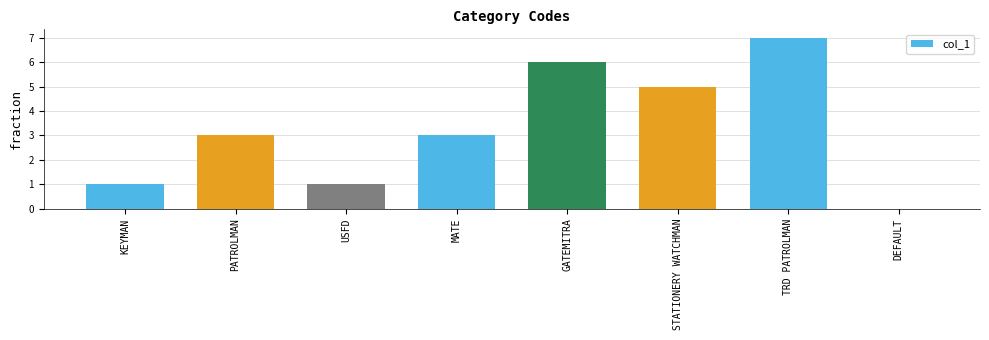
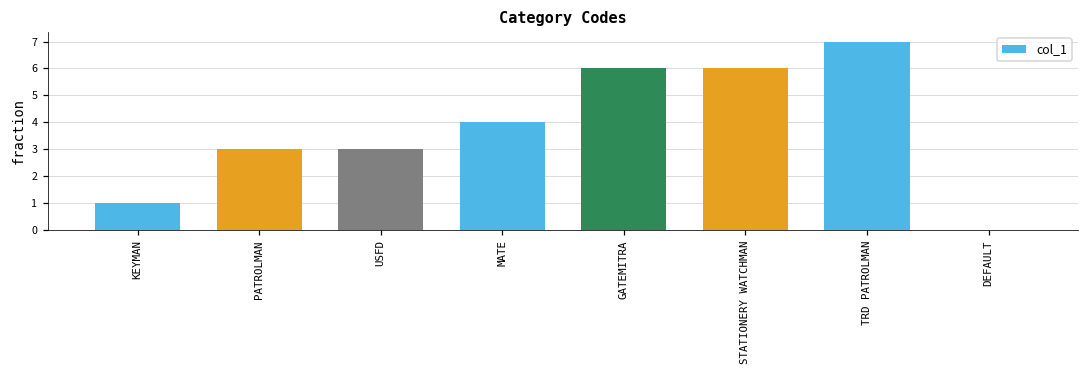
  {
    "KEYMAN": 1,
    "PATROLMAN": 3,
-   "USFD": 1,
-   "MATE": 3,
+   "USFD": 3,
+   "MATE": 4,
    "GATEMITRA": 6,
-   "STATIONERY WATCHMAN": 5,
+   "STATIONERY WATCHMAN": 6,
    "TRD PATROLMAN": 7,
    "DEFAULT": 0
  }
